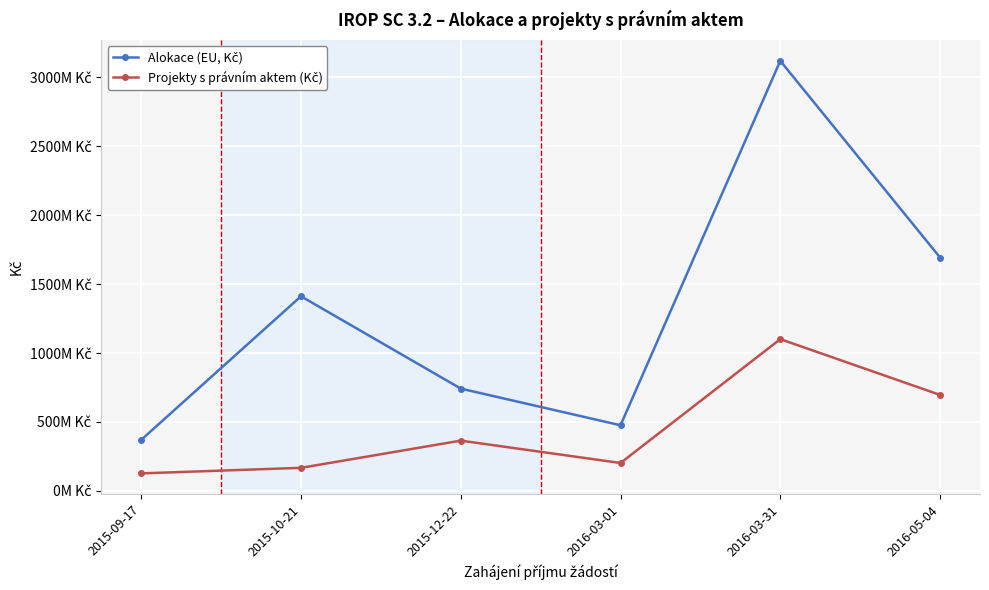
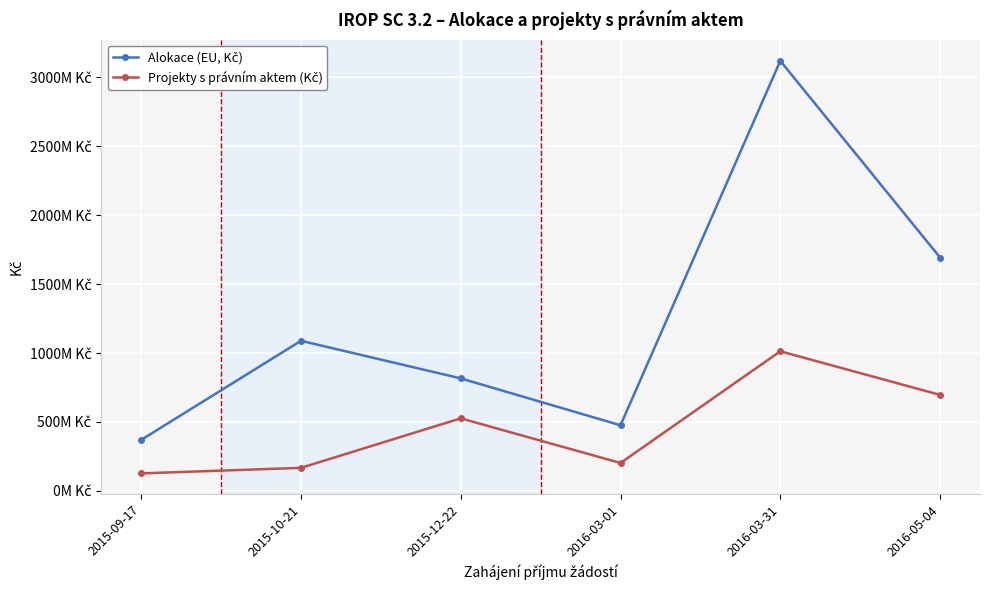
  {
    "Alokace (EU, Kč)": {
      "2015-09-17": "370M Kč",
-     "2015-10-21": "1410M Kč",
-     "2015-12-22": "740M Kč",
+     "2015-10-21": "1090M Kč",
+     "2015-12-22": "820M Kč",
      "2016-03-01": "480M Kč",
      "2016-03-31": "3120M Kč",
      "2016-05-04": "1690M Kč"
    },
    "Projekty s právním aktem (Kč)": {
      "2015-09-17": "130M Kč",
      "2015-10-21": "170M Kč",
-     "2015-12-22": "360M Kč",
+     "2015-12-22": "530M Kč",
      "2016-03-01": "200M Kč",
-     "2016-03-31": "1100M Kč",
+     "2016-03-31": "1010M Kč",
      "2016-05-04": "700M Kč"
    }
  }
